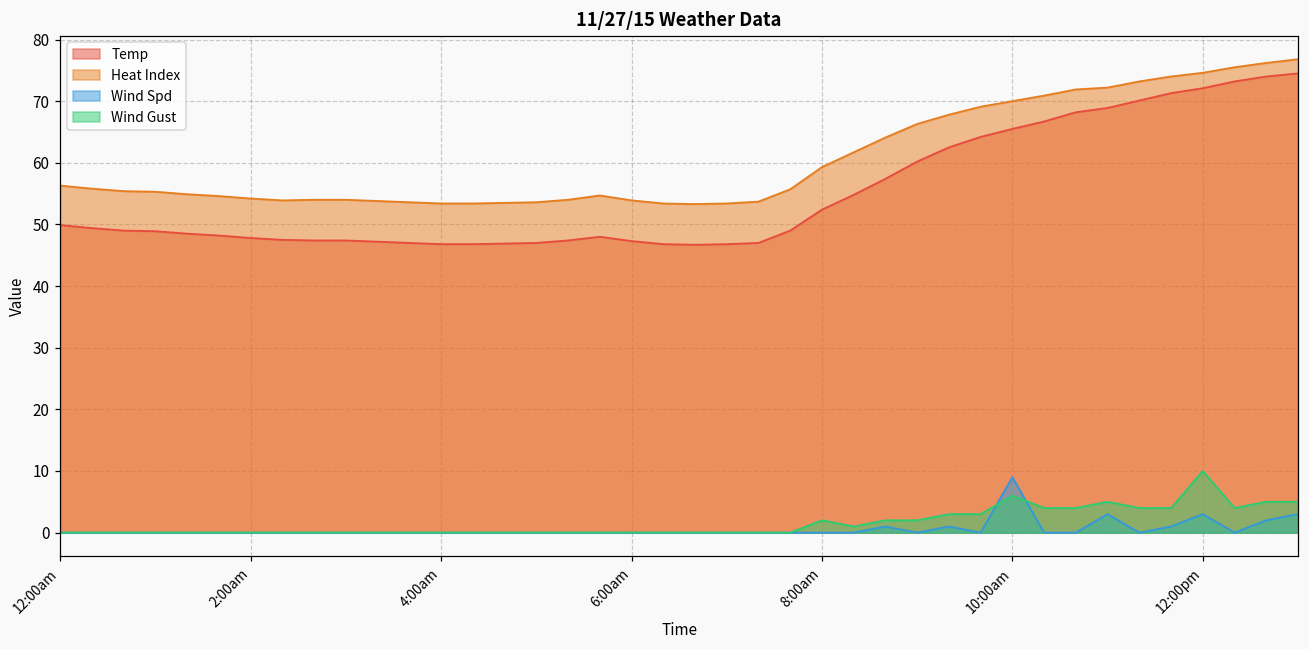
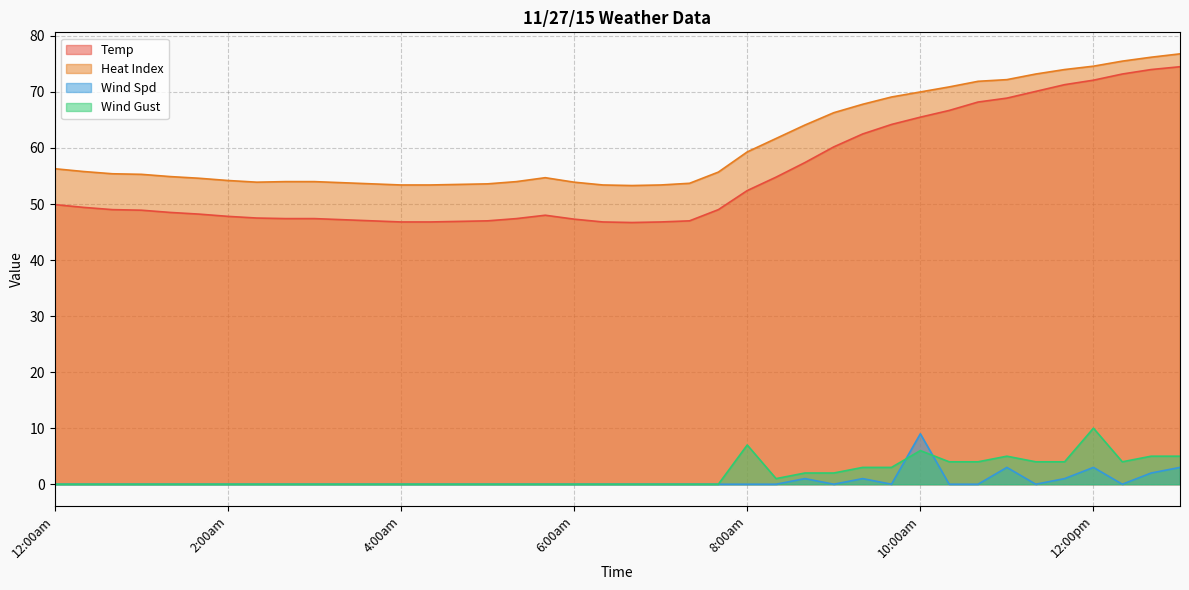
  {
    "Wind Spd": {
      "8:00am": 0,
      "10:00am": 9,
      "12:00pm": 3
    },
    "Wind Gust": {
-     "8:00am": 2,
+     "8:00am": 7,
      "10:00am": 6,
      "12:00pm": 10
    }
  }
